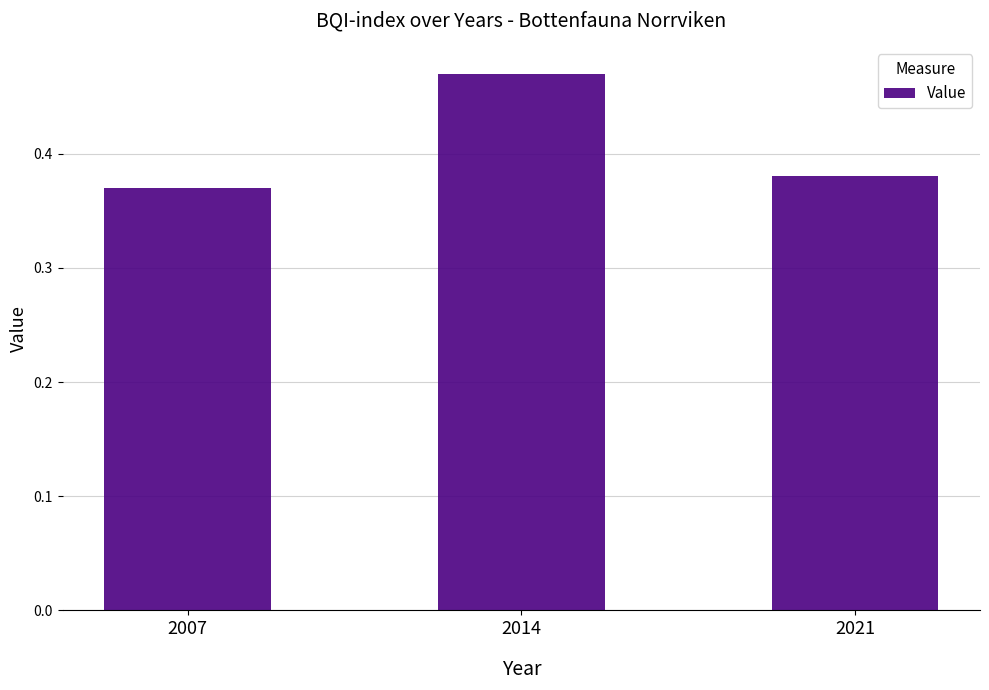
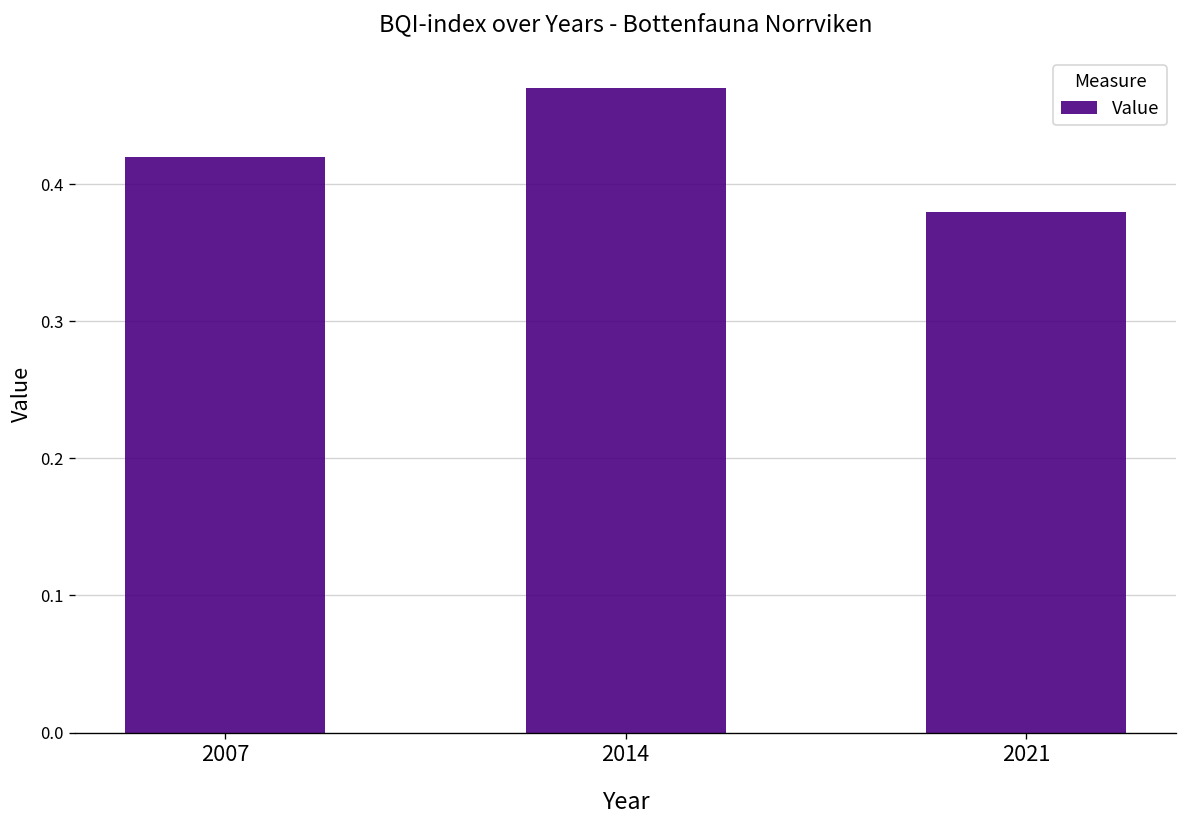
  {
-   "2007": 0.37,
+   "2007": 0.42,
    "2014": 0.47,
    "2021": 0.38
  }
